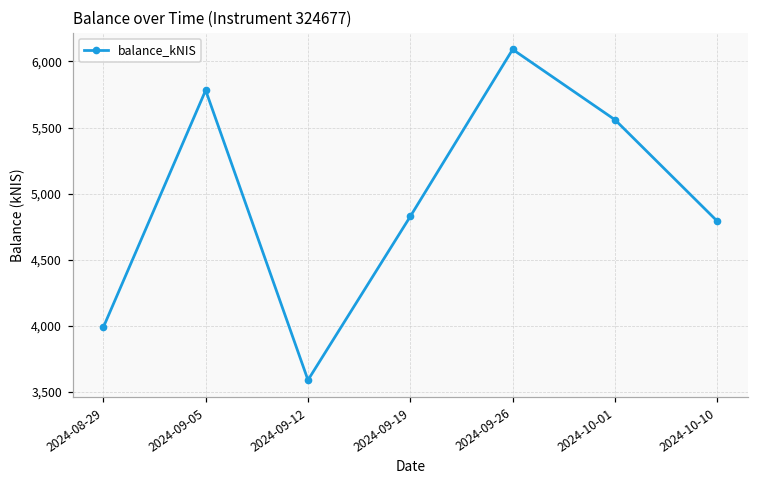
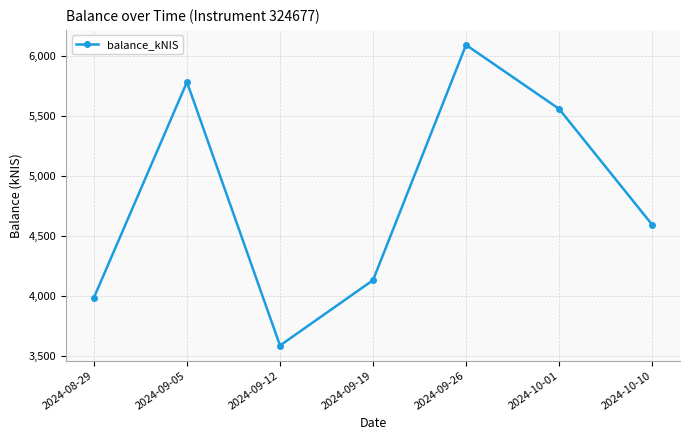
  {
    "2024-08-29": "3,990",
    "2024-09-05": "5,780",
    "2024-09-12": "3,590",
-   "2024-09-19": "4,830",
+   "2024-09-19": "4,130",
    "2024-09-26": "6,090",
    "2024-10-01": "5,560",
-   "2024-10-10": "4,790"
+   "2024-10-10": "4,600"
  }
